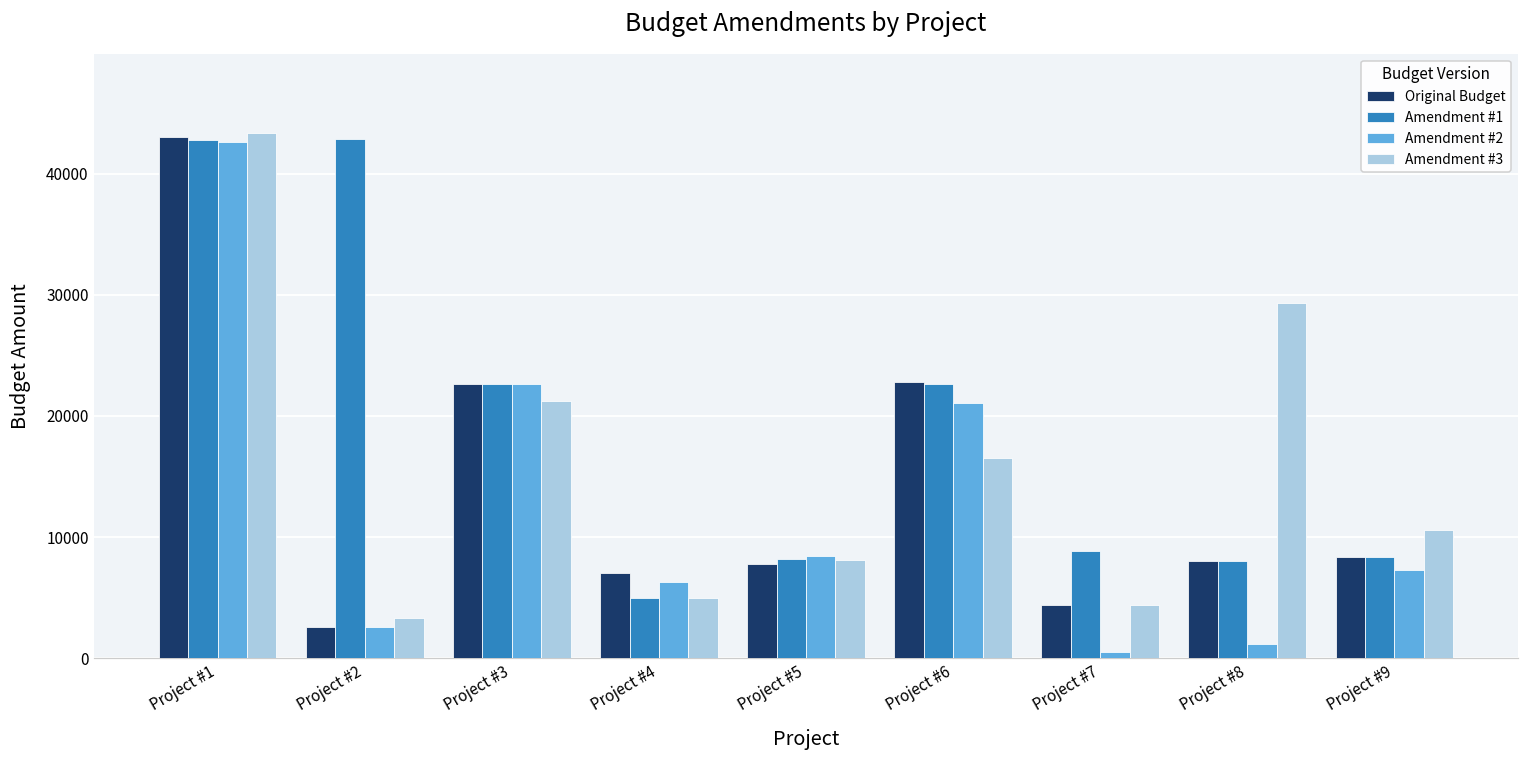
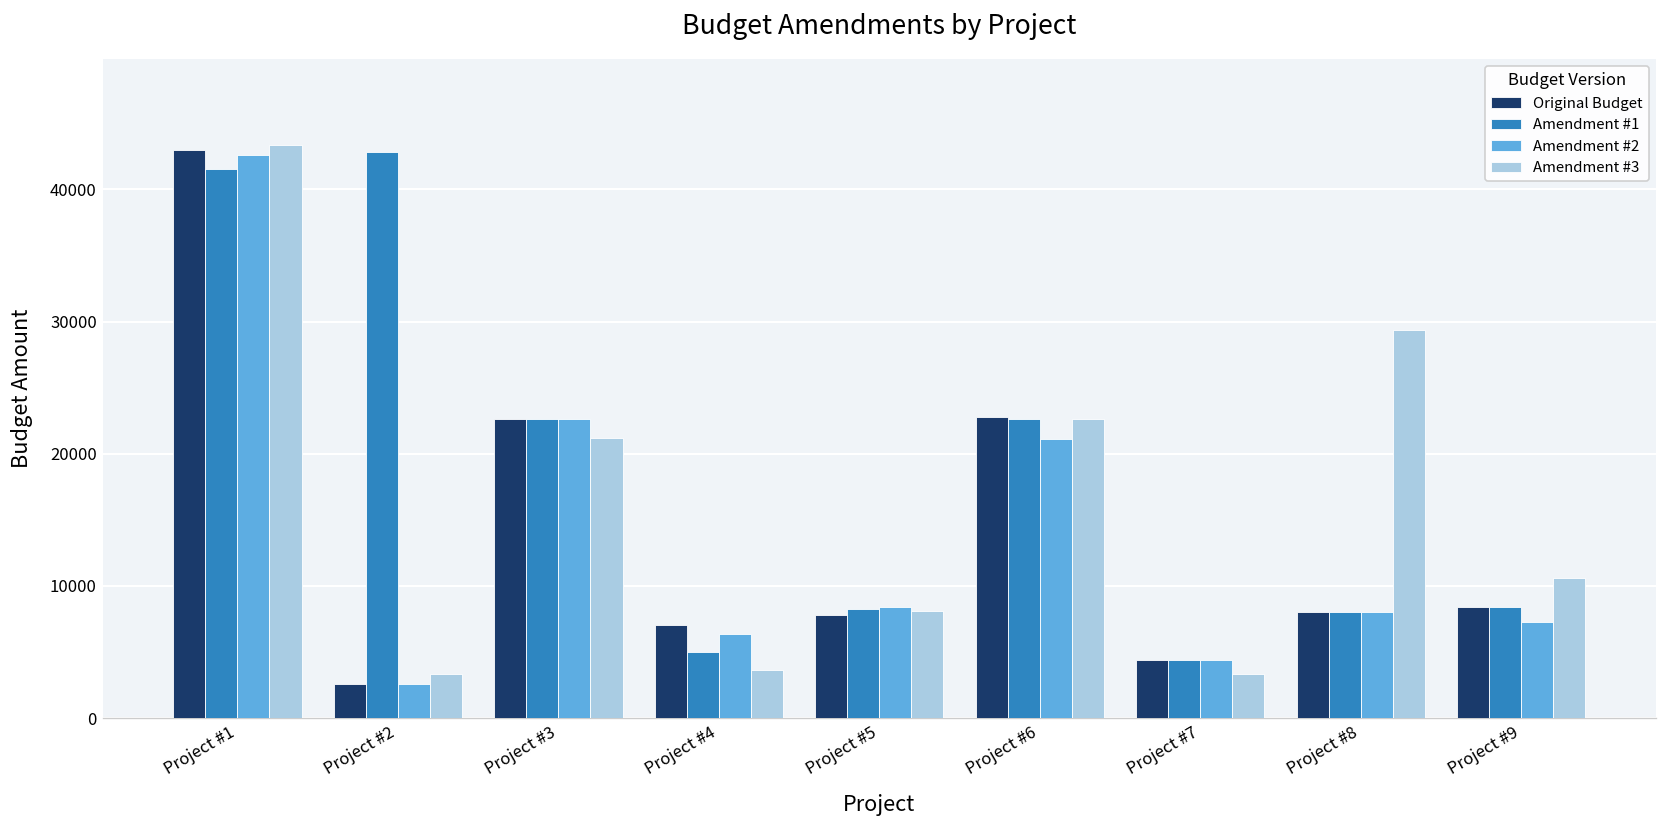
  {
    "Original Budget": {
      "Project #1": 43000,
      "Project #2": 2600,
      "Project #3": 22600,
      "Project #4": 7100,
      "Project #5": 7800,
      "Project #6": 22800,
      "Project #7": 4400,
      "Project #8": 8000,
      "Project #9": 8400
    },
    "Amendment #1": {
-     "Project #1": 42800,
+     "Project #1": 41600,
      "Project #2": 42800,
      "Project #3": 22600,
      "Project #4": 5000,
      "Project #5": 8200,
      "Project #6": 22600,
-     "Project #7": 8900,
+     "Project #7": 4400,
      "Project #8": 8000,
      "Project #9": 8400
    },
    "Amendment #2": {
      "Project #1": 42600,
      "Project #2": 2600,
      "Project #3": 22600,
      "Project #4": 6300,
      "Project #5": 8400,
      "Project #6": 21100,
-     "Project #7": 500,
-     "Project #8": 1200,
+     "Project #7": 4400,
+     "Project #8": 8000,
      "Project #9": 7300
    },
    "Amendment #3": {
      "Project #1": 43400,
      "Project #2": 3400,
      "Project #3": 21200,
-     "Project #4": 5000,
+     "Project #4": 3600,
      "Project #5": 8100,
-     "Project #6": 16600,
-     "Project #7": 4400,
+     "Project #6": 22600,
+     "Project #7": 3300,
      "Project #8": 29300,
      "Project #9": 10600
    }
  }
